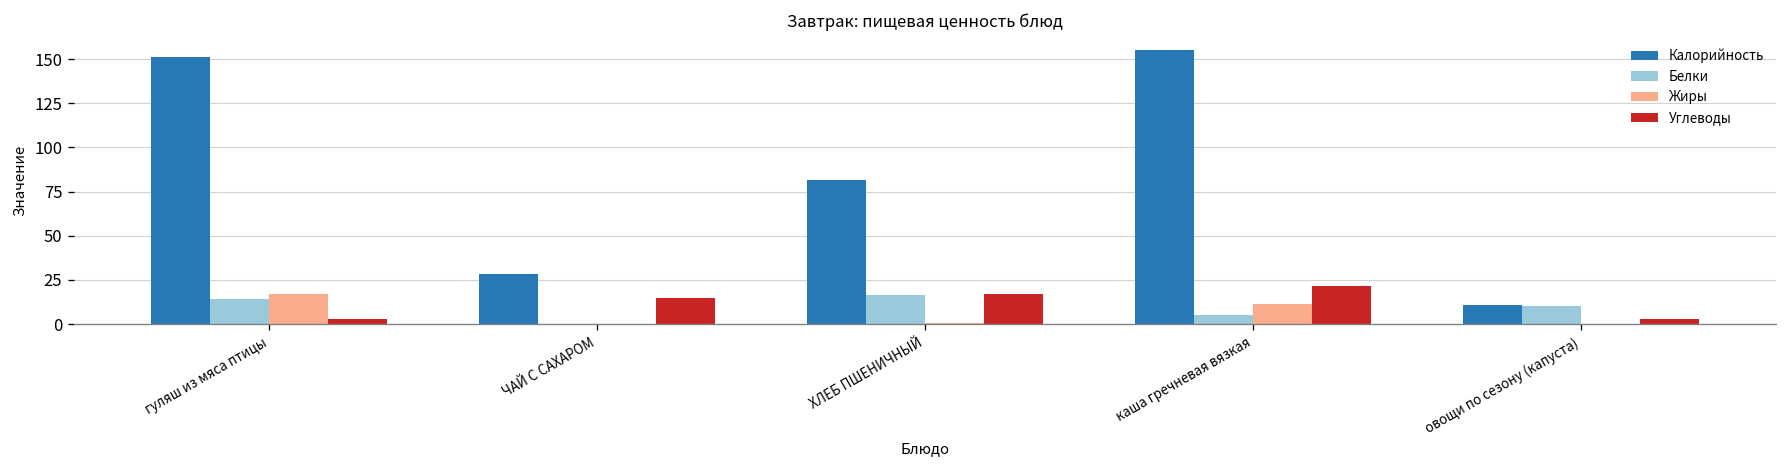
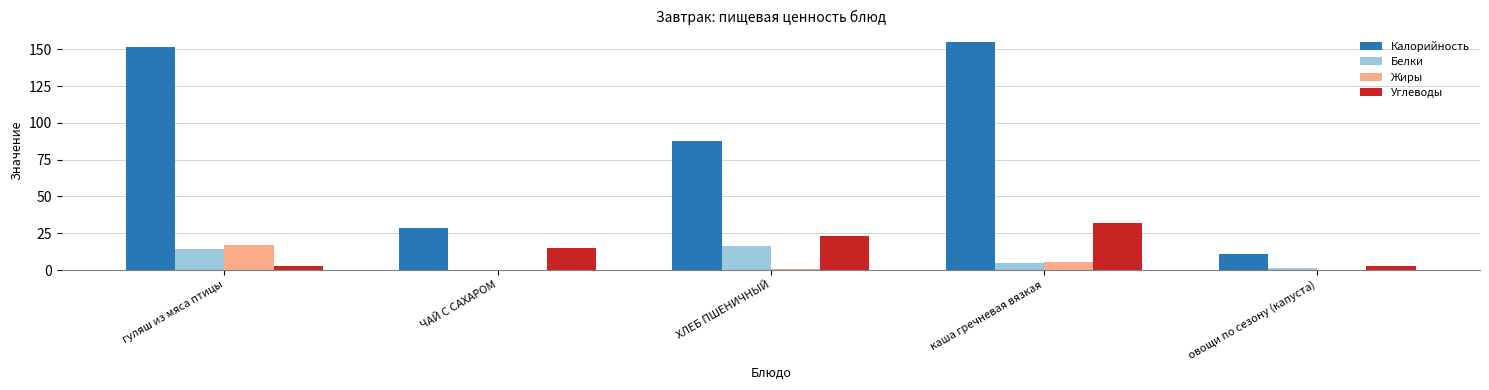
  {
    "Калорийность": {
      "гуляш из мяса птицы": 151,
      "ЧАЙ С САХАРОМ": 28,
-     "ХЛЕБ ПШЕНИЧНЫЙ": 82,
+     "ХЛЕБ ПШЕНИЧНЫЙ": 88,
      "каша гречневая вязкая": 155,
      "овощи по сезону (капуста)": 11
    },
    "Белки": {
      "гуляш из мяса птицы": 14,
      "ХЛЕБ ПШЕНИЧНЫЙ": 17,
      "каша гречневая вязкая": 5,
-     "овощи по сезону (капуста)": 10
+     "овощи по сезону (капуста)": 2
    },
    "Жиры": {
      "гуляш из мяса птицы": 17,
      "ЧАЙ С САХАРОМ": 0,
-     "каша гречневая вязкая": 11
+     "каша гречневая вязкая": 5
    },
    "Углеводы": {
      "гуляш из мяса птицы": 3,
      "ЧАЙ С САХАРОМ": 15,
-     "ХЛЕБ ПШЕНИЧНЫЙ": 17,
-     "каша гречневая вязкая": 22,
+     "ХЛЕБ ПШЕНИЧНЫЙ": 23,
+     "каша гречневая вязкая": 32,
      "овощи по сезону (капуста)": 3
    }
  }
